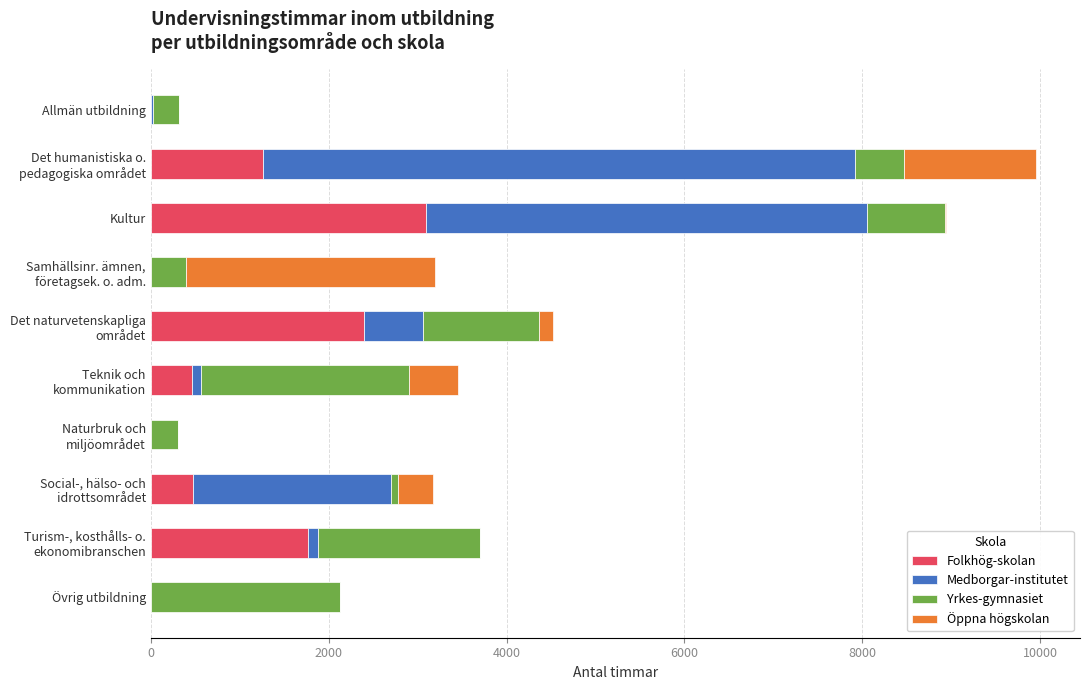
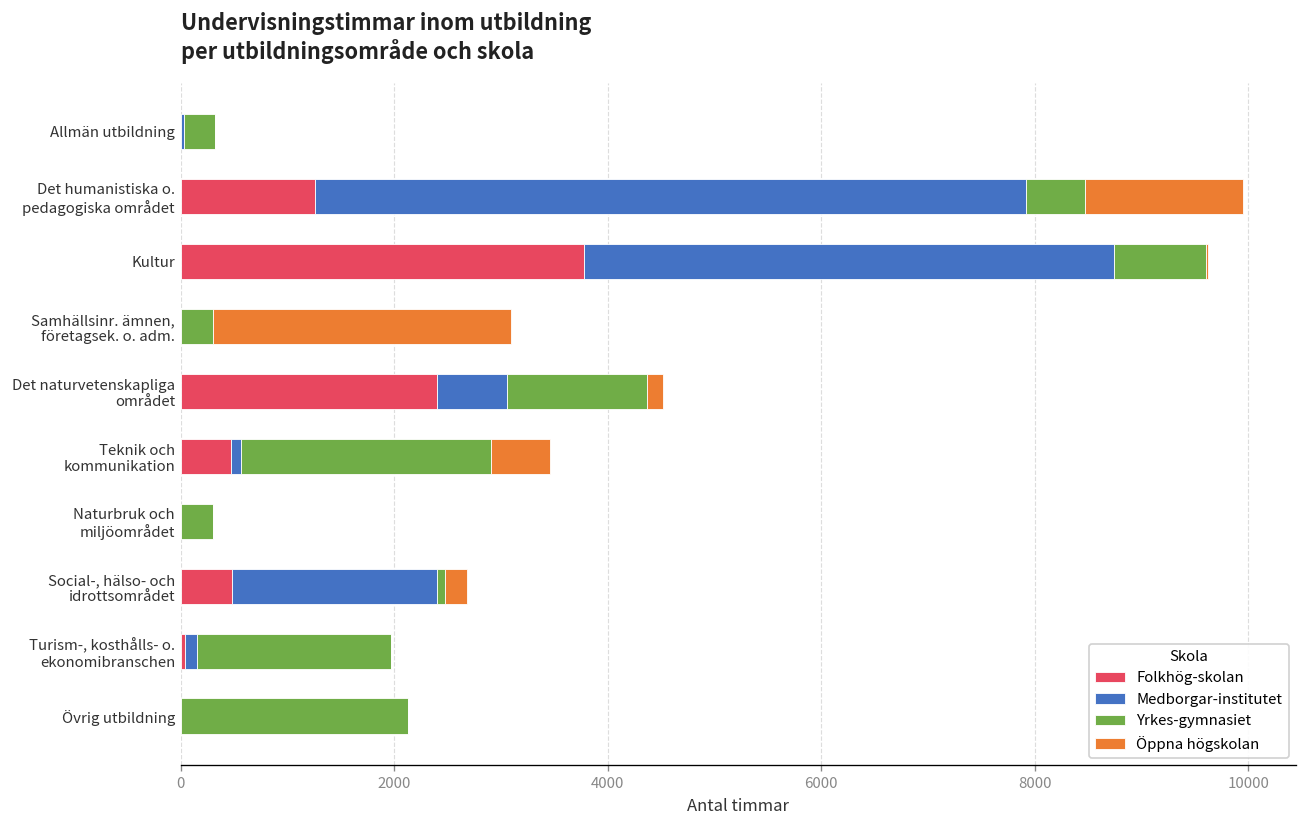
  {
    "Folkhög-skolan": {
      "Allmän utbildning": 0,
      "Det humanistiska o. pedagogiska området": 1300,
-     "Kultur": 3100,
+     "Kultur": 3800,
      "Samhällsinr. ämnen, företagsek. o. adm.": 0,
      "Det naturvetenskapliga området": 2400,
      "Teknik och kommunikation": 500,
      "Naturbruk och miljöområdet": 0,
      "Social-, hälso- och idrottsområdet": 500,
-     "Turism-, kosthålls- o. ekonomibranschen": 1800,
+     "Turism-, kosthålls- o. ekonomibranschen": 0,
      "Övrig utbildning": 0
    },
    "Medborgar-institutet": {
      "Allmän utbildning": 0,
      "Det humanistiska o. pedagogiska området": 6700,
      "Kultur": 5000,
      "Samhällsinr. ämnen, företagsek. o. adm.": 0,
      "Det naturvetenskapliga området": 700,
      "Teknik och kommunikation": 100,
      "Naturbruk och miljöområdet": 0,
-     "Social-, hälso- och idrottsområdet": 2200,
+     "Social-, hälso- och idrottsområdet": 1900,
      "Turism-, kosthålls- o. ekonomibranschen": 100,
      "Övrig utbildning": 0
    },
    "Yrkes-gymnasiet": {
      "Allmän utbildning": 300,
      "Det humanistiska o. pedagogiska området": 600,
      "Kultur": 900,
-     "Samhällsinr. ämnen, företagsek. o. adm.": 400,
+     "Samhällsinr. ämnen, företagsek. o. adm.": 300,
      "Det naturvetenskapliga området": 1300,
      "Teknik och kommunikation": 2300,
      "Naturbruk och miljöområdet": 300,
      "Social-, hälso- och idrottsområdet": 100,
      "Turism-, kosthålls- o. ekonomibranschen": 1800,
      "Övrig utbildning": 2100
    },
    "Öppna högskolan": {
      "Allmän utbildning": 0,
      "Det humanistiska o. pedagogiska området": 1500,
      "Samhällsinr. ämnen, företagsek. o. adm.": 2800,
      "Det naturvetenskapliga området": 200,
      "Teknik och kommunikation": 600,
      "Naturbruk och miljöområdet": 0,
-     "Social-, hälso- och idrottsområdet": 400,
+     "Social-, hälso- och idrottsområdet": 200,
      "Turism-, kosthålls- o. ekonomibranschen": 0,
      "Övrig utbildning": 0
    }
  }
